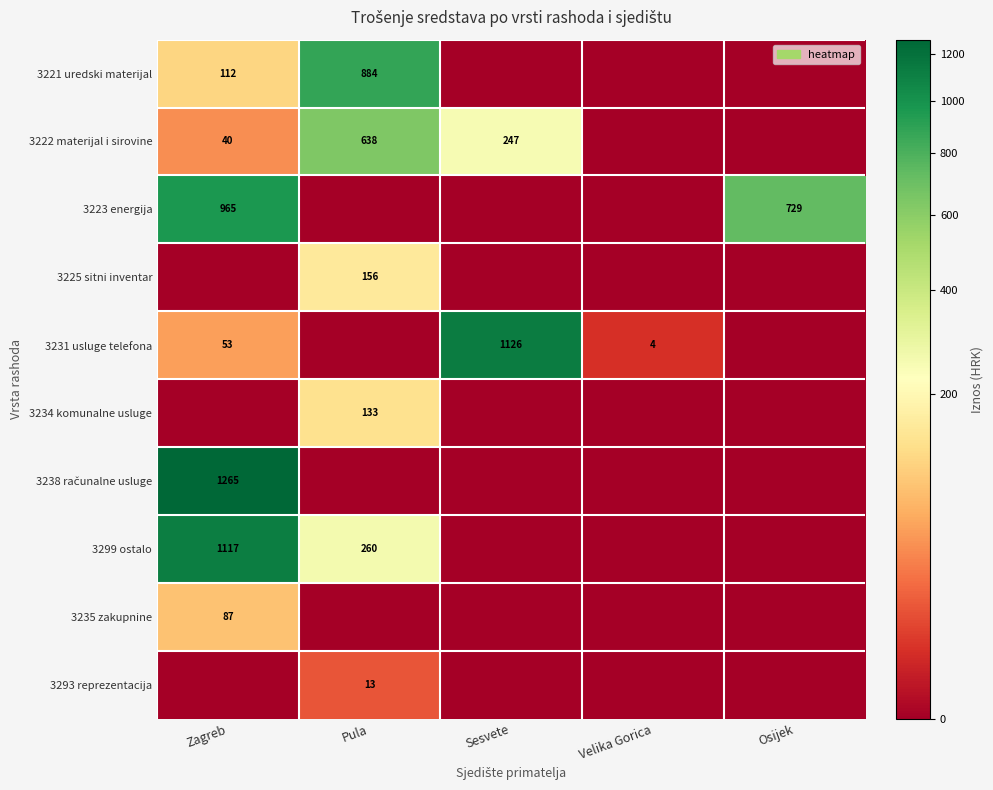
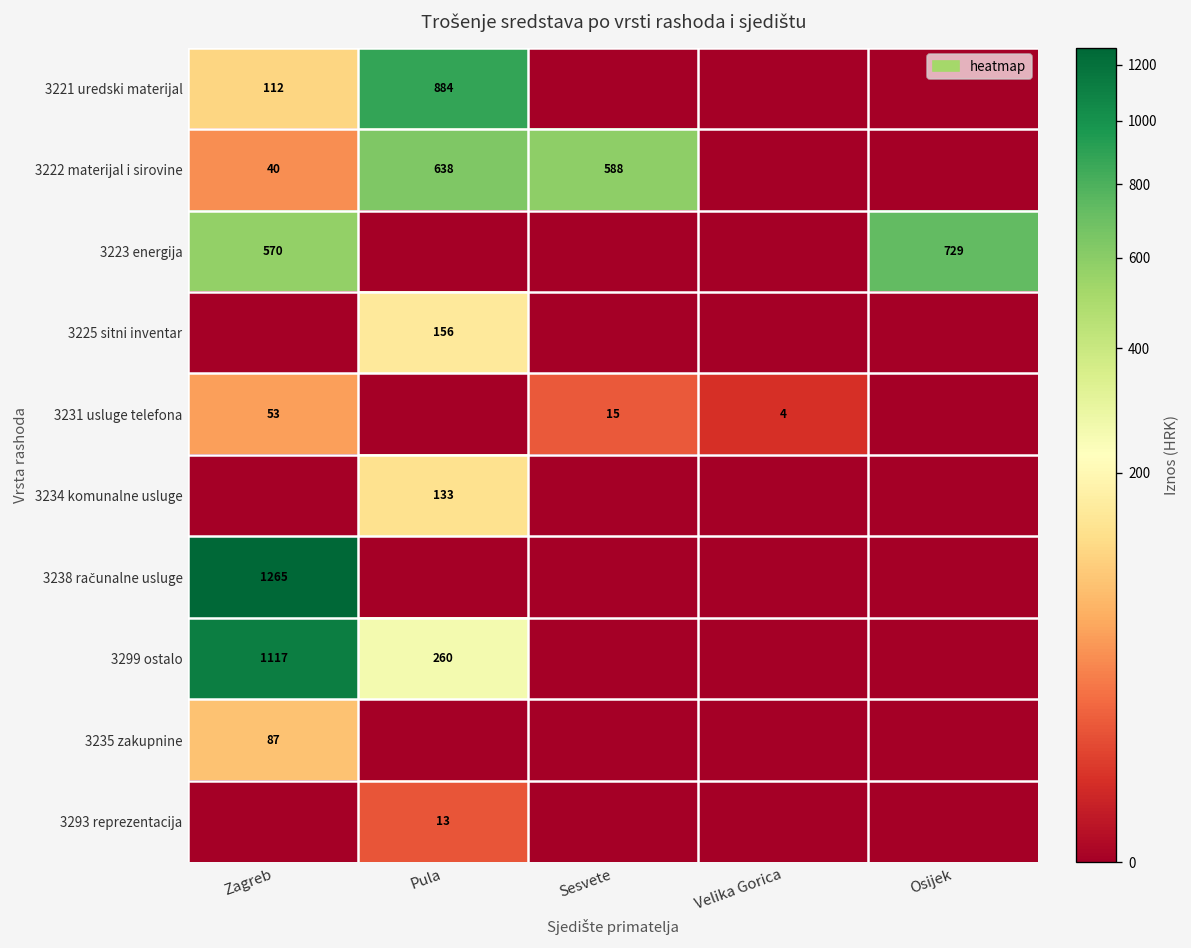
  {
    "3221 uredski materijal": {
      "Zagreb": 112,
      "Pula": 884
    },
    "3222 materijal i sirovine": {
      "Zagreb": 40,
      "Pula": 638,
-     "Sesvete": 247
+     "Sesvete": 588
    },
    "3223 energija": {
-     "Zagreb": 965,
+     "Zagreb": 570,
      "Osijek": 729
    },
    "3225 sitni inventar": {
      "Pula": 156
    },
    "3231 usluge telefona": {
      "Zagreb": 53,
-     "Sesvete": 1126,
+     "Sesvete": 15,
      "Velika Gorica": 4
    },
    "3234 komunalne usluge": {
      "Pula": 133
    },
    "3238 računalne usluge": {
      "Zagreb": 1265
    },
    "3299 ostalo": {
      "Zagreb": 1117,
      "Pula": 260
    },
    "3235 zakupnine": {
      "Zagreb": 87
    },
    "3293 reprezentacija": {
      "Pula": 13
    }
  }
